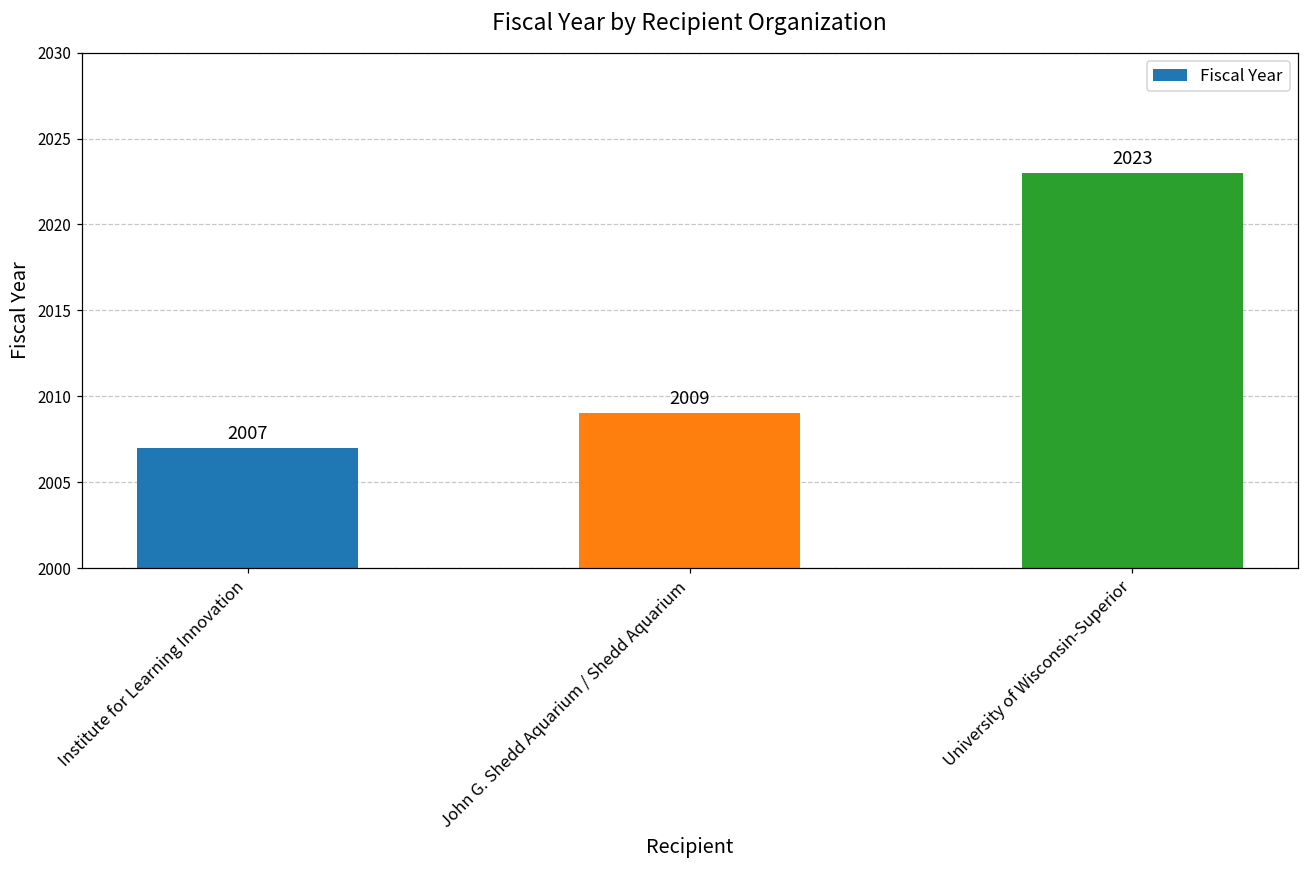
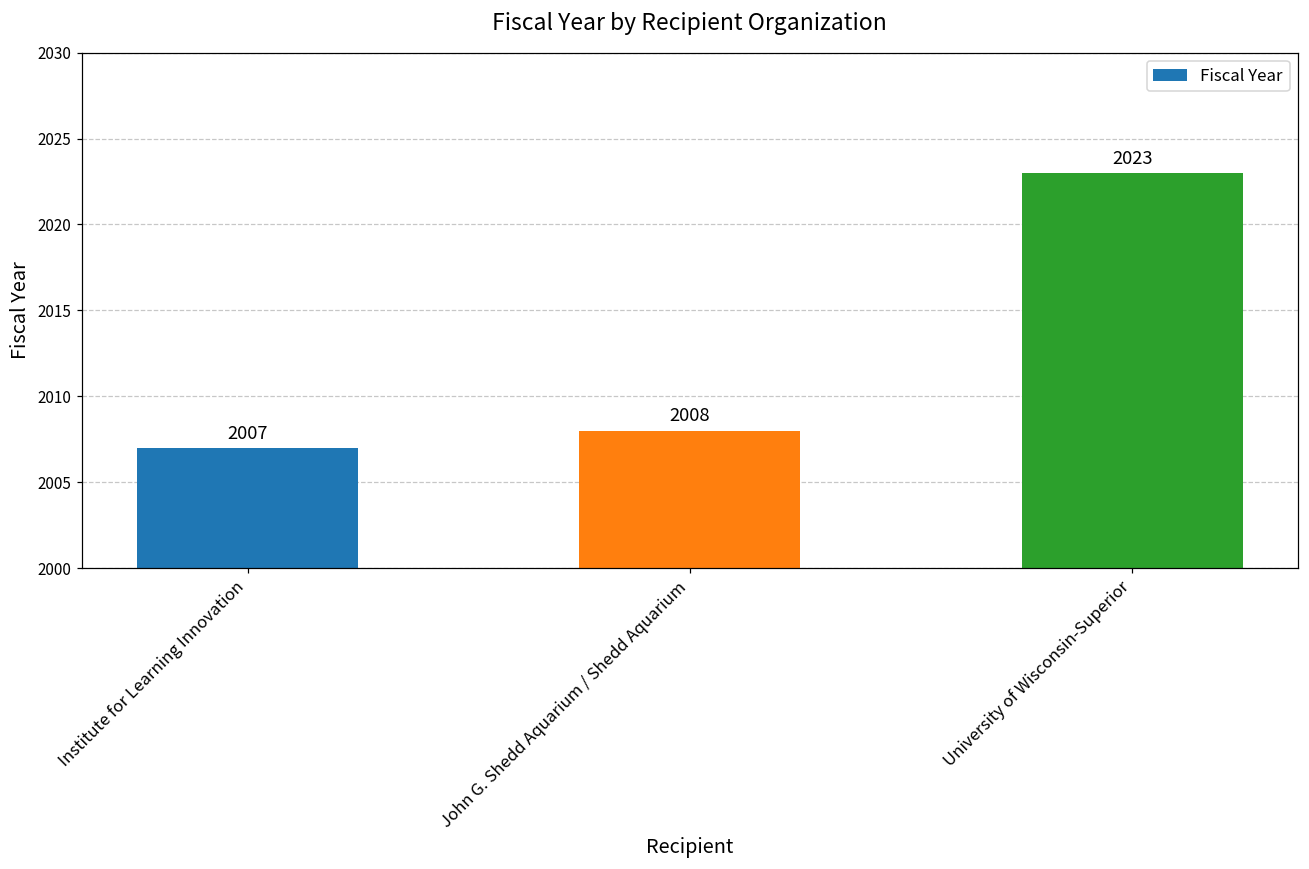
  {
    "Institute for Learning Innovation": 2007,
-   "John G. Shedd Aquarium / Shedd Aquarium": 2009,
+   "John G. Shedd Aquarium / Shedd Aquarium": 2008,
    "University of Wisconsin-Superior": 2023
  }
